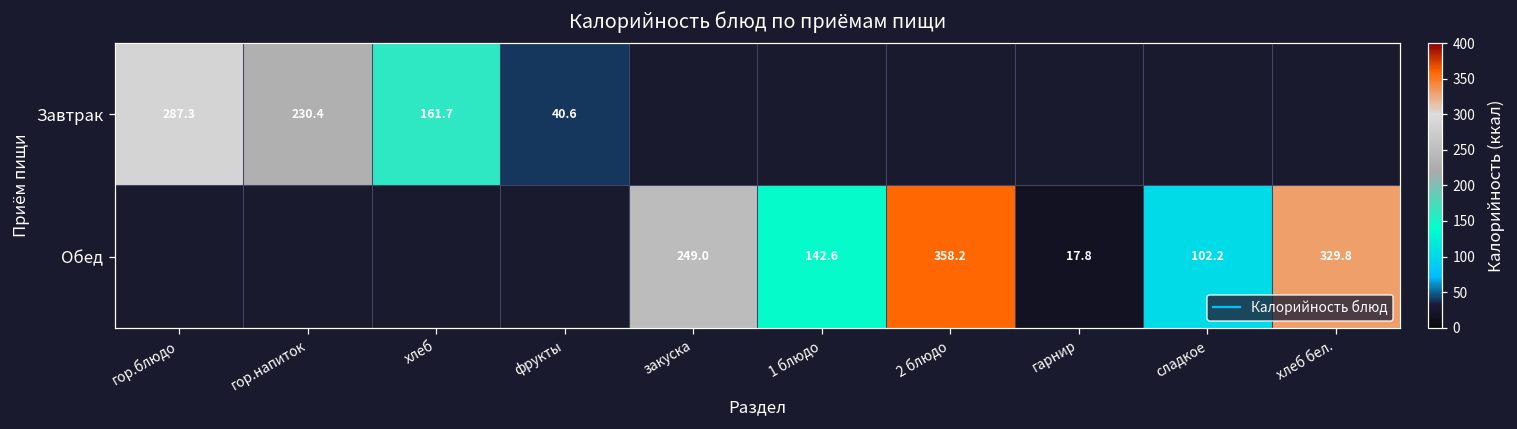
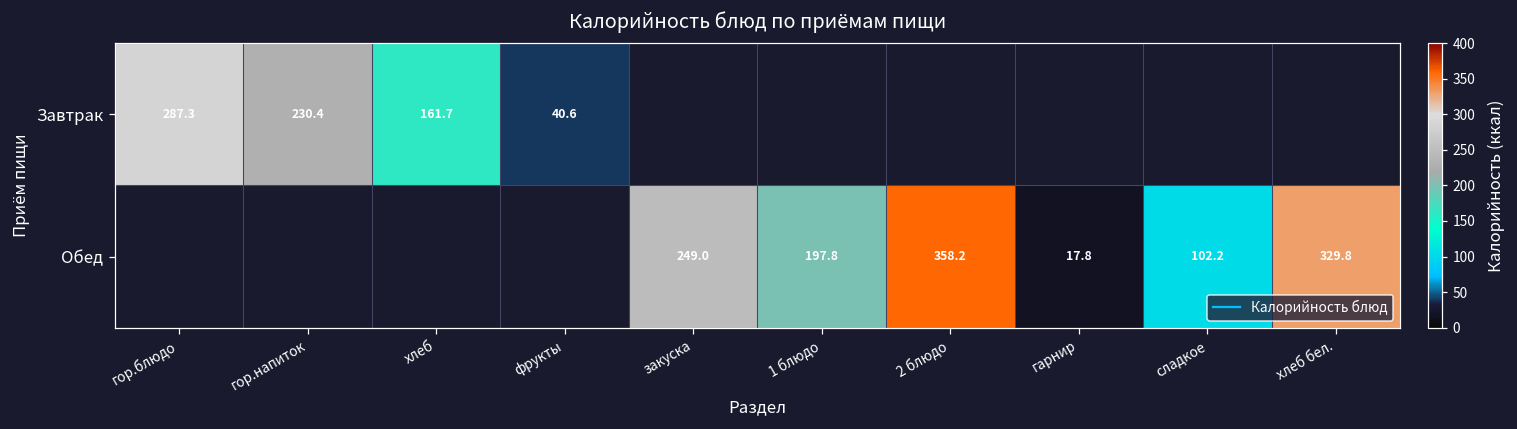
  {
    "Завтрак": {
      "гор.напиток": 230.4,
      "хлеб": 161.7,
      "фрукты": 40.6
    },
    "Обед": {
      "закуска": 249.0,
-     "1 блюдо": 142.6,
+     "1 блюдо": 197.8,
      "2 блюдо": 358.2,
      "гарнир": 17.8,
      "сладкое": 102.2,
      "хлеб бел.": 329.8
    }
  }
